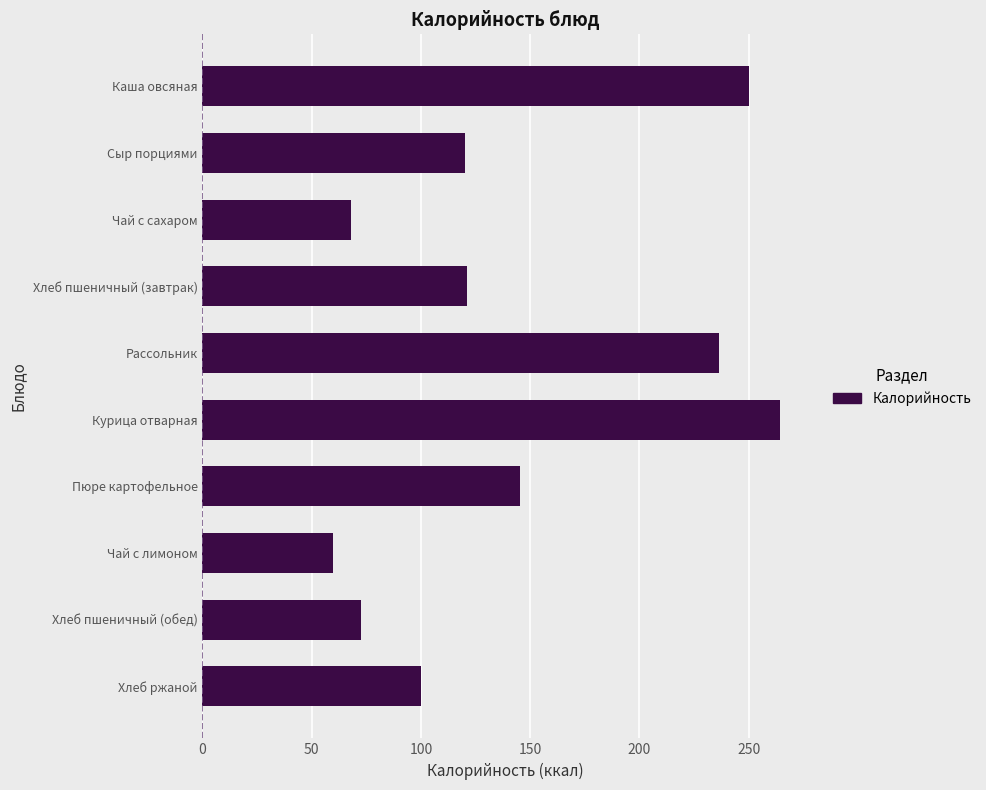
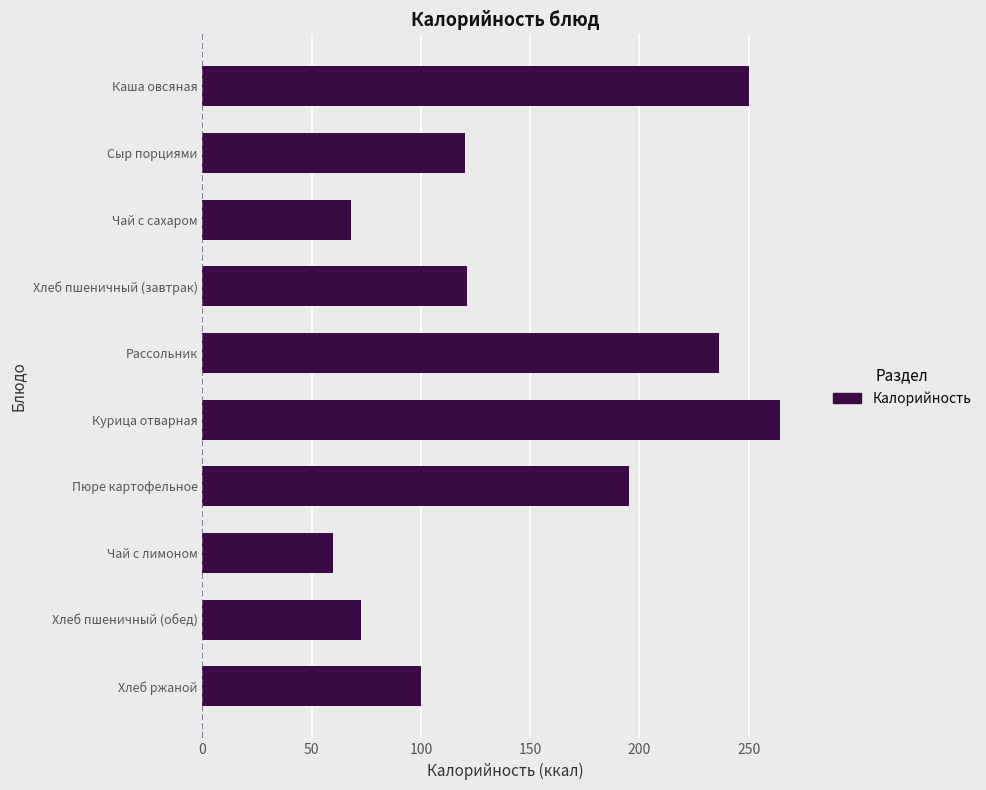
  {
    "Каша овсяная": 250,
    "Сыр порциями": 120,
    "Чай с сахаром": 68,
    "Хлеб пшеничный (завтрак)": 121,
    "Рассольник": 236,
    "Курица отварная": 264,
-   "Пюре картофельное": 145,
+   "Пюре картофельное": 195,
    "Чай с лимоном": 60,
    "Хлеб пшеничный (обед)": 73,
    "Хлеб ржаной": 100
  }
